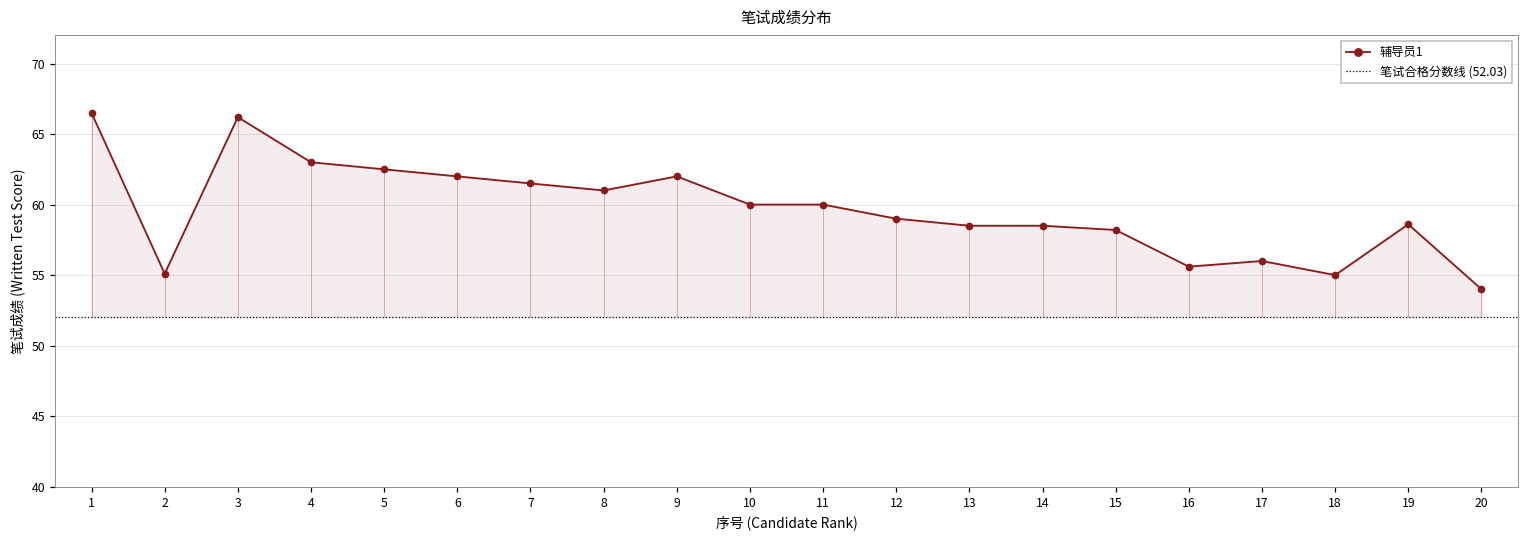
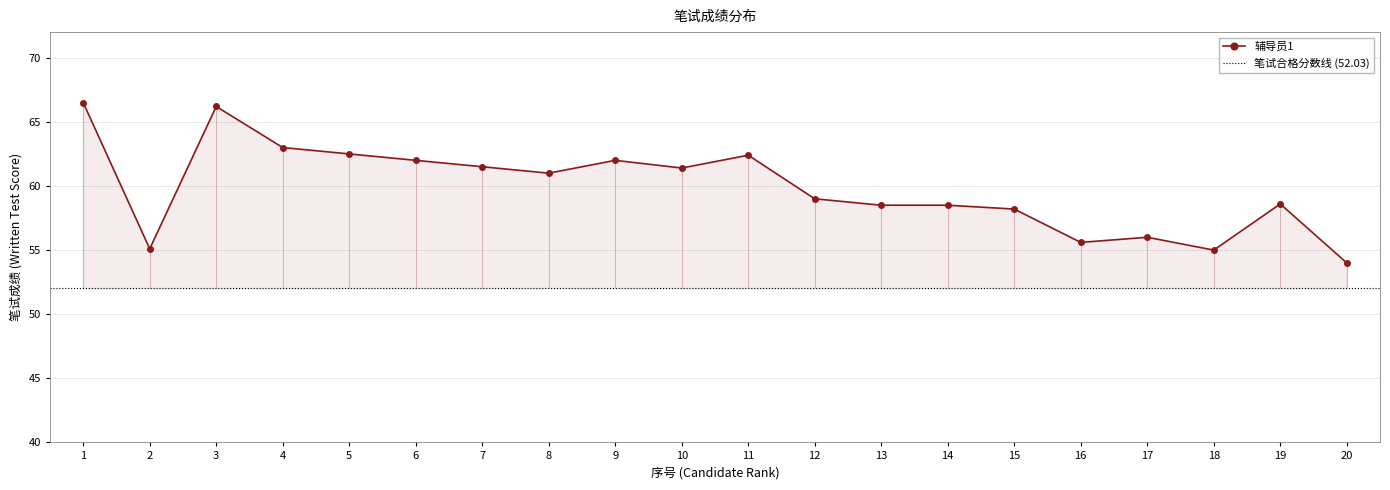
  {
    "1": 66.5,
    "2": 55.1,
    "3": 66.2,
    "4": 63.0,
    "5": 62.5,
    "6": 62.0,
    "7": 61.5,
    "8": 61.0,
    "9": 62.0,
-   "10": 60.0,
-   "11": 60.0,
+   "10": 61.4,
+   "11": 62.4,
    "12": 59.0,
    "13": 58.5,
    "14": 58.5,
    "15": 58.2,
    "16": 55.6,
    "17": 56.0,
    "18": 55.0,
    "19": 58.6,
    "20": 54.0
  }
